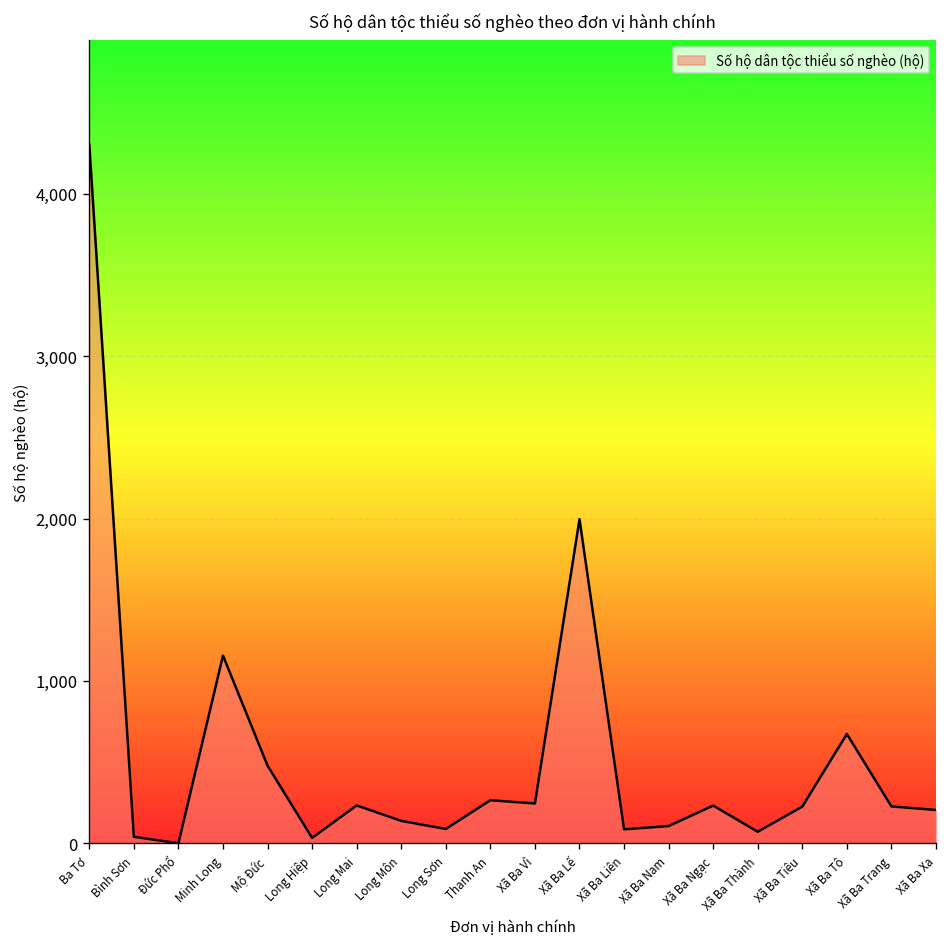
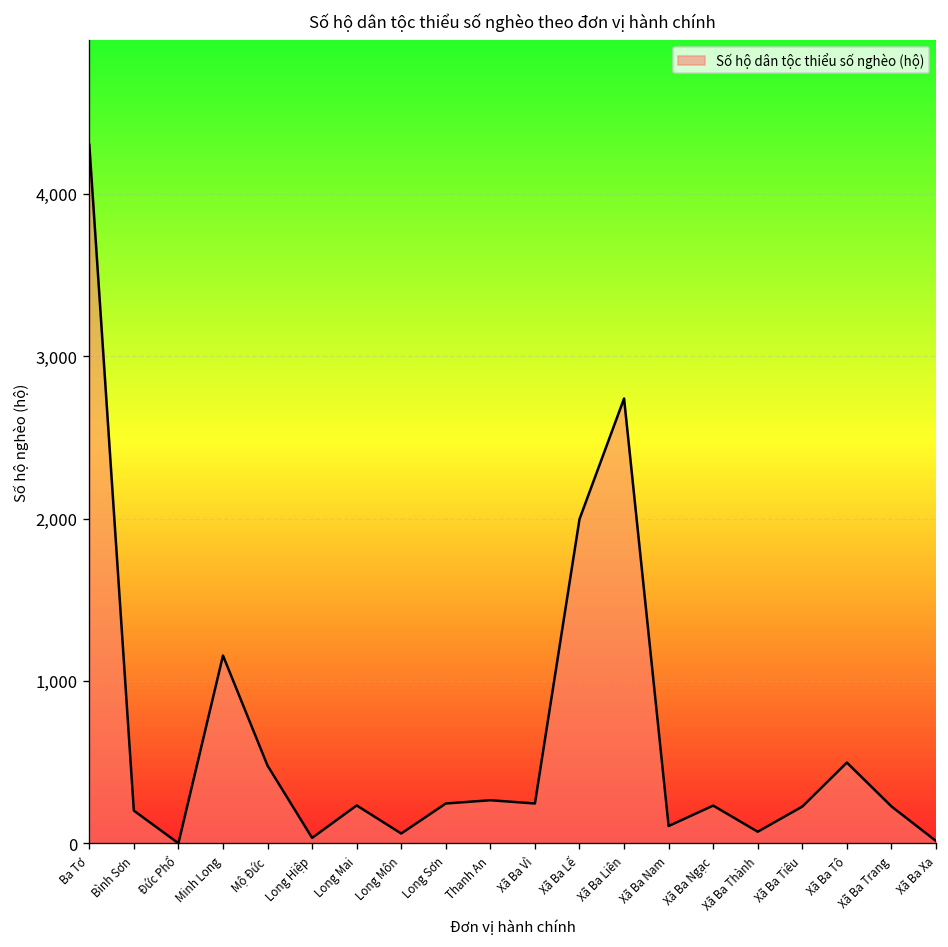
  {
    "Ba Tơ": "4,300",
-   "Bình Sơn": "40",
+   "Bình Sơn": "200",
    "Đức Phổ": "0",
    "Minh Long": "1,160",
    "Mộ Đức": "480",
    "Long Hiệp": "30",
    "Long Mai": "230",
-   "Long Môn": "140",
-   "Long Sơn": "90",
+   "Long Môn": "60",
+   "Long Sơn": "250",
    "Thanh An": "270",
    "Xã Ba Vì": "250",
    "Xã Ba Lế": "2,000",
-   "Xã Ba Liên": "90",
+   "Xã Ba Liên": "2,740",
    "Xã Ba Nam": "110",
    "Xã Ba Ngạc": "230",
    "Xã Ba Thành": "70",
    "Xã Ba Tiêu": "230",
-   "Xã Ba Tô": "670",
+   "Xã Ba Tô": "500",
    "Xã Ba Trang": "230",
-   "Xã Ba Xa": "210"
+   "Xã Ba Xa": "10"
  }
